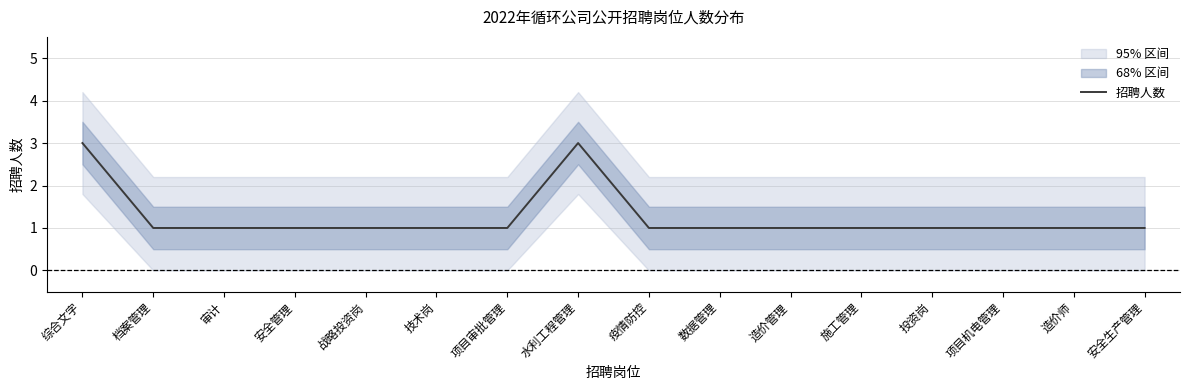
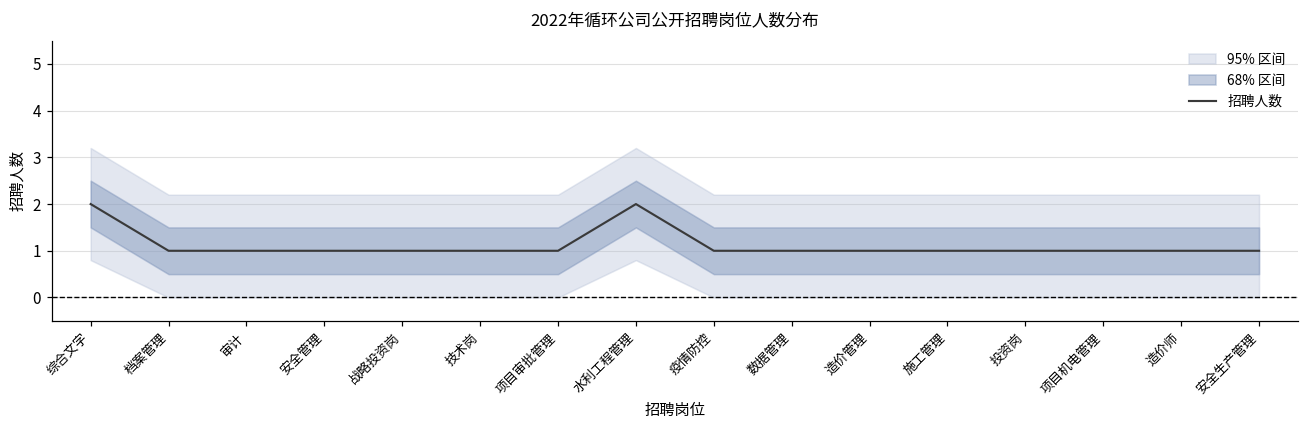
  {
    "招聘人数": {
-     "综合文字": 3,
+     "综合文字": 2,
      "档案管理": 1,
      "审计": 1,
      "安全管理": 1,
      "战略投资岗": 1,
      "技术岗": 1,
      "项目审批管理": 1,
-     "水利工程管理": 3,
+     "水利工程管理": 2,
      "疫情防控": 1,
      "数据管理": 1,
      "造价管理": 1,
      "施工管理": 1,
      "投资岗": 1,
      "项目机电管理": 1,
      "造价师": 1,
      "安全生产管理": 1
    },
    "95% 区间": {
      "档案管理": 2.2,
      "审计": 2.2,
      "安全管理": 2.2,
      "战略投资岗": 2.2,
      "技术岗": 2.2,
      "项目审批管理": 2.2,
      "疫情防控": 2.2,
      "数据管理": 2.2,
      "造价管理": 2.2,
      "施工管理": 2.2,
      "投资岗": 2.2,
      "项目机电管理": 2.2,
      "造价师": 2.2,
      "安全生产管理": 2.2
    }
  }
